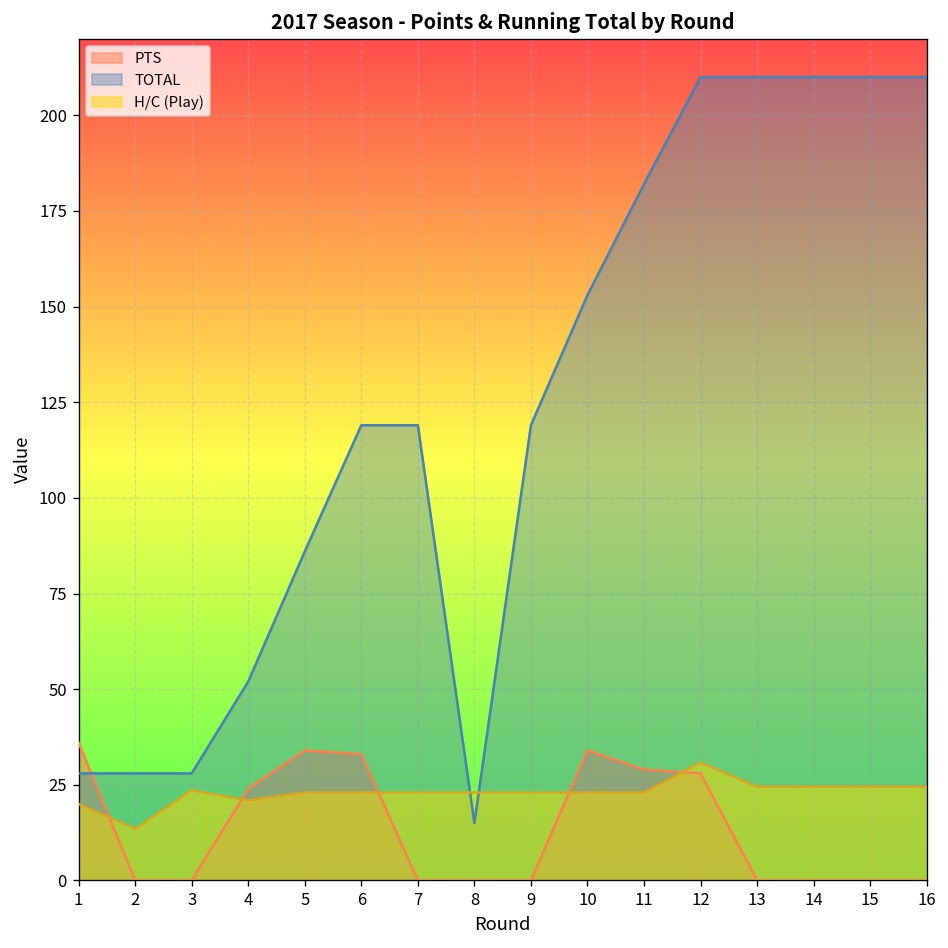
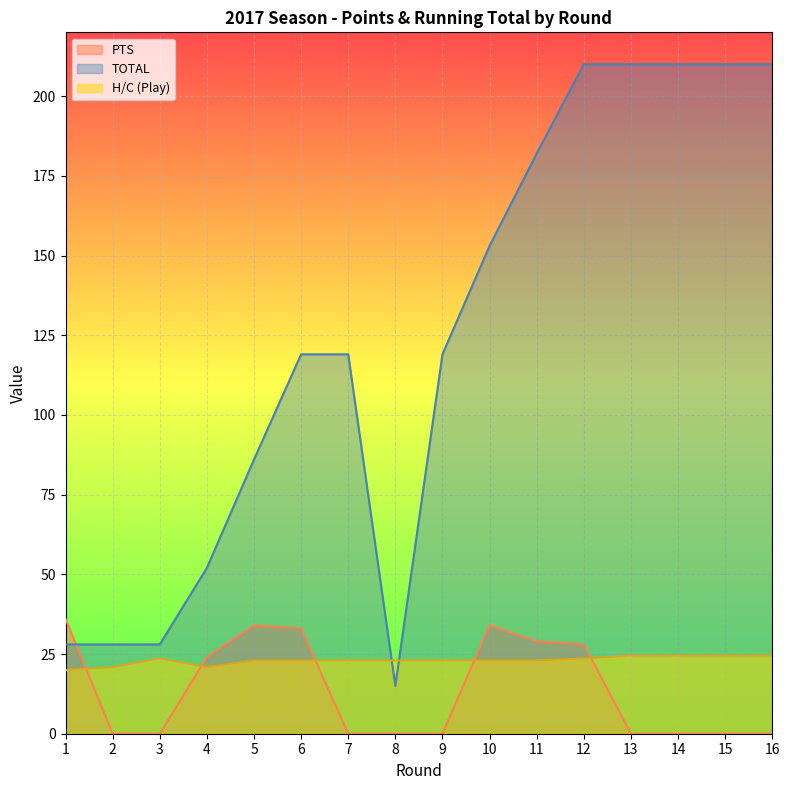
  {
    "PTS": {
      "1": 36,
      "2": 0,
      "3": 0,
      "4": 24,
      "5": 34,
      "6": 33,
      "7": 0,
      "8": 0,
      "9": 0,
      "10": 34,
      "11": 29,
      "12": 28,
      "13": 0,
      "14": 0,
      "15": 0,
      "16": 0
    },
    "TOTAL": {
      "1": 28,
      "2": 28,
      "3": 28,
      "4": 52,
      "5": 86,
      "6": 119,
      "7": 119,
      "8": 15,
      "9": 119,
      "10": 153,
      "11": 182,
      "12": 210,
      "13": 210,
      "14": 210,
      "15": 210,
      "16": 210
    },
    "H/C (Play)": {
      "1": 20,
-     "2": 14,
+     "2": 21,
      "3": 24,
      "4": 21,
      "5": 23,
      "6": 23,
      "7": 23,
      "8": 23,
      "9": 23,
      "10": 23,
      "11": 23,
-     "12": 31,
+     "12": 24,
      "13": 25,
      "14": 25,
      "15": 25,
      "16": 25
    }
  }
